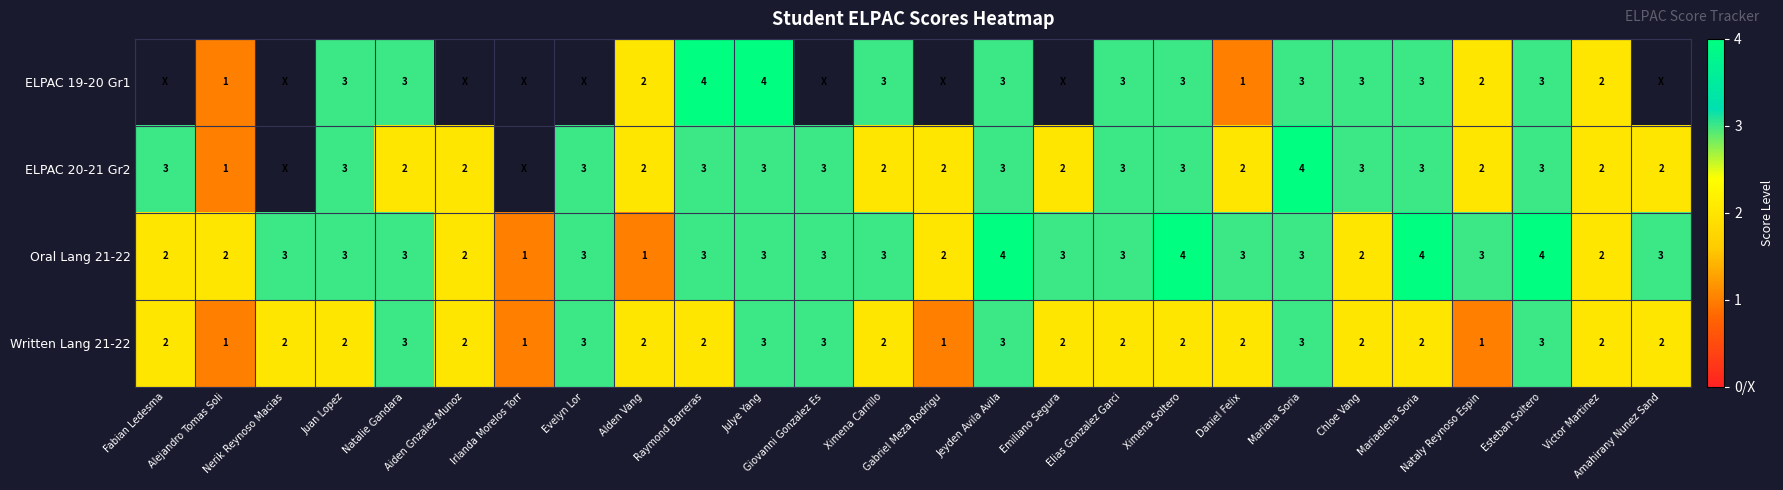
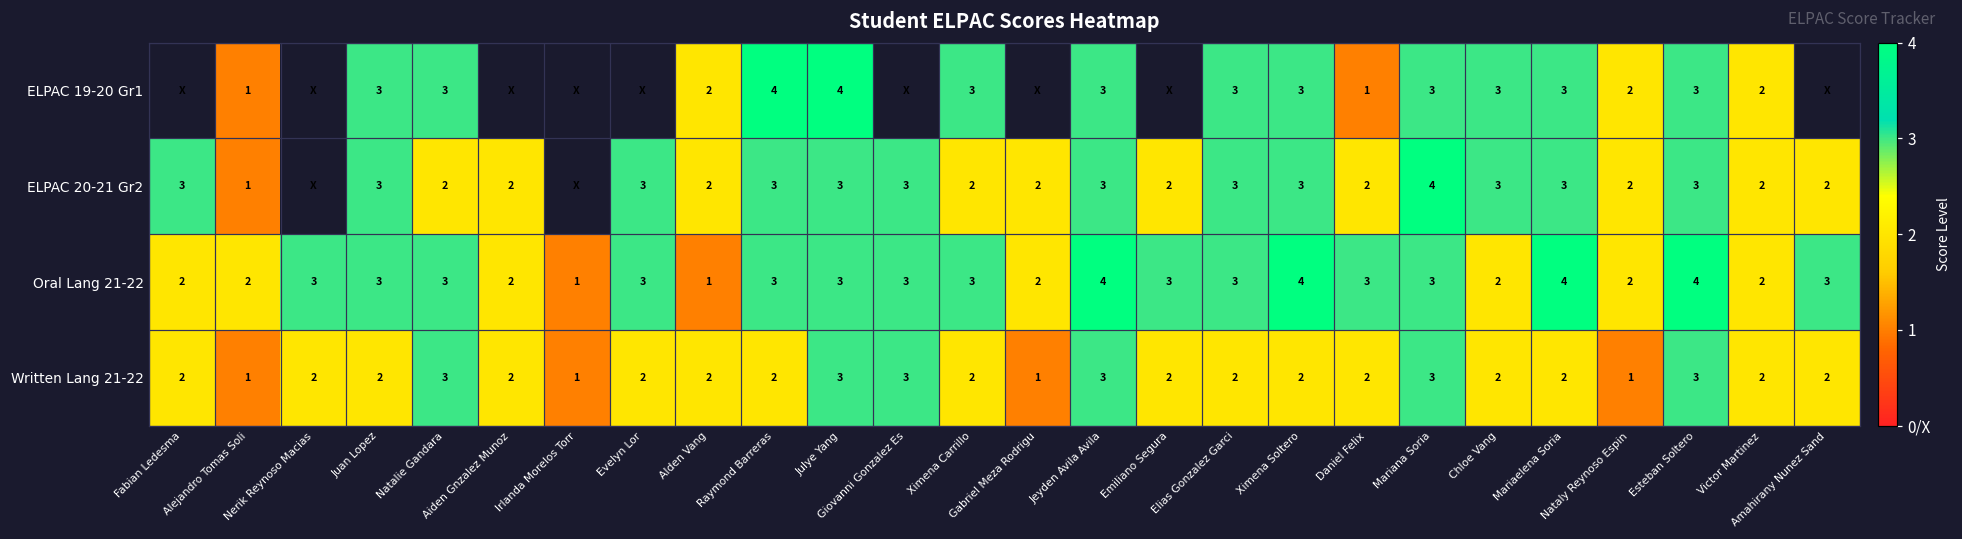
  {
    "ELPAC 19-20 Gr1": {
      "Alejandro Tomas Soli": 1,
      "Juan Lopez": 3,
      "Natalie Gandara": 3,
      "AIden Vang": 2,
      "Raymond Barreras": 4,
      "Julye Yang": 4,
      "Ximena Carrillo": 3,
      "Jeyden Avila Avila": 3,
      "Elias Gonzalez Garci": 3,
      "Ximena Soltero": 3,
      "Daniel Felix": 1,
      "Mariana Soria": 3,
      "Chloe Vang": 3,
      "Mariaelena Soria": 3,
      "Nataly Reynoso Espin": 2,
      "Esteban Soltero": 3,
      "Victor Martinez": 2
    },
    "ELPAC 20-21 Gr2": {
      "Fabian Ledesma": 3,
      "Alejandro Tomas Soli": 1,
      "Juan Lopez": 3,
      "Natalie Gandara": 2,
      "Aiden Gnzalez Munoz": 2,
      "Evelyn Lor": 3,
      "AIden Vang": 2,
      "Raymond Barreras": 3,
      "Julye Yang": 3,
      "Giovanni Gonzalez Es": 3,
      "Ximena Carrillo": 2,
      "Gabriel Meza Rodrigu": 2,
      "Jeyden Avila Avila": 3,
      "Emiliano Segura": 2,
      "Elias Gonzalez Garci": 3,
      "Ximena Soltero": 3,
      "Daniel Felix": 2,
      "Mariana Soria": 4,
      "Chloe Vang": 3,
      "Mariaelena Soria": 3,
      "Nataly Reynoso Espin": 2,
      "Esteban Soltero": 3,
      "Victor Martinez": 2,
      "Amahirany Nunez Sand": 2
    },
    "Oral Lang 21-22": {
      "Fabian Ledesma": 2,
      "Alejandro Tomas Soli": 2,
      "Nerik Reynoso Macias": 3,
      "Juan Lopez": 3,
      "Natalie Gandara": 3,
      "Aiden Gnzalez Munoz": 2,
      "Irlanda Morelos Torr": 1,
      "Evelyn Lor": 3,
      "AIden Vang": 1,
      "Raymond Barreras": 3,
      "Julye Yang": 3,
      "Giovanni Gonzalez Es": 3,
      "Ximena Carrillo": 3,
      "Gabriel Meza Rodrigu": 2,
      "Jeyden Avila Avila": 4,
      "Emiliano Segura": 3,
      "Elias Gonzalez Garci": 3,
      "Ximena Soltero": 4,
      "Daniel Felix": 3,
      "Mariana Soria": 3,
      "Chloe Vang": 2,
      "Mariaelena Soria": 4,
-     "Nataly Reynoso Espin": 3,
+     "Nataly Reynoso Espin": 2,
      "Esteban Soltero": 4,
      "Victor Martinez": 2,
      "Amahirany Nunez Sand": 3
    },
    "Written Lang 21-22": {
      "Fabian Ledesma": 2,
      "Alejandro Tomas Soli": 1,
      "Nerik Reynoso Macias": 2,
      "Juan Lopez": 2,
      "Natalie Gandara": 3,
      "Aiden Gnzalez Munoz": 2,
      "Irlanda Morelos Torr": 1,
-     "Evelyn Lor": 3,
+     "Evelyn Lor": 2,
      "AIden Vang": 2,
      "Raymond Barreras": 2,
      "Julye Yang": 3,
      "Giovanni Gonzalez Es": 3,
      "Ximena Carrillo": 2,
      "Gabriel Meza Rodrigu": 1,
      "Jeyden Avila Avila": 3,
      "Emiliano Segura": 2,
      "Elias Gonzalez Garci": 2,
      "Ximena Soltero": 2,
      "Daniel Felix": 2,
      "Mariana Soria": 3,
      "Chloe Vang": 2,
      "Mariaelena Soria": 2,
      "Nataly Reynoso Espin": 1,
      "Esteban Soltero": 3,
      "Victor Martinez": 2,
      "Amahirany Nunez Sand": 2
    }
  }
